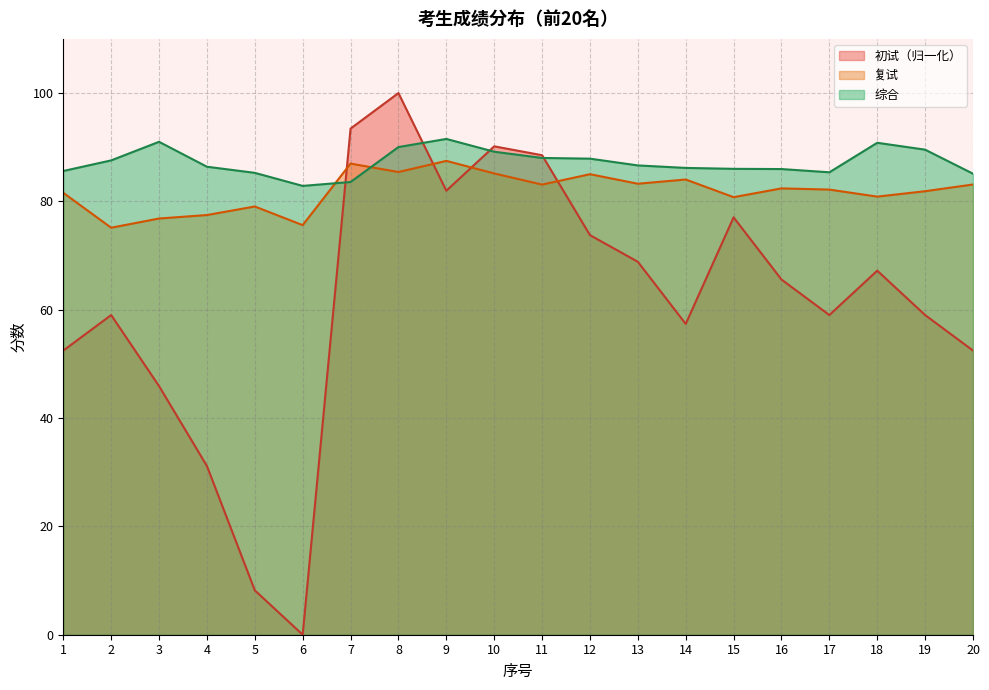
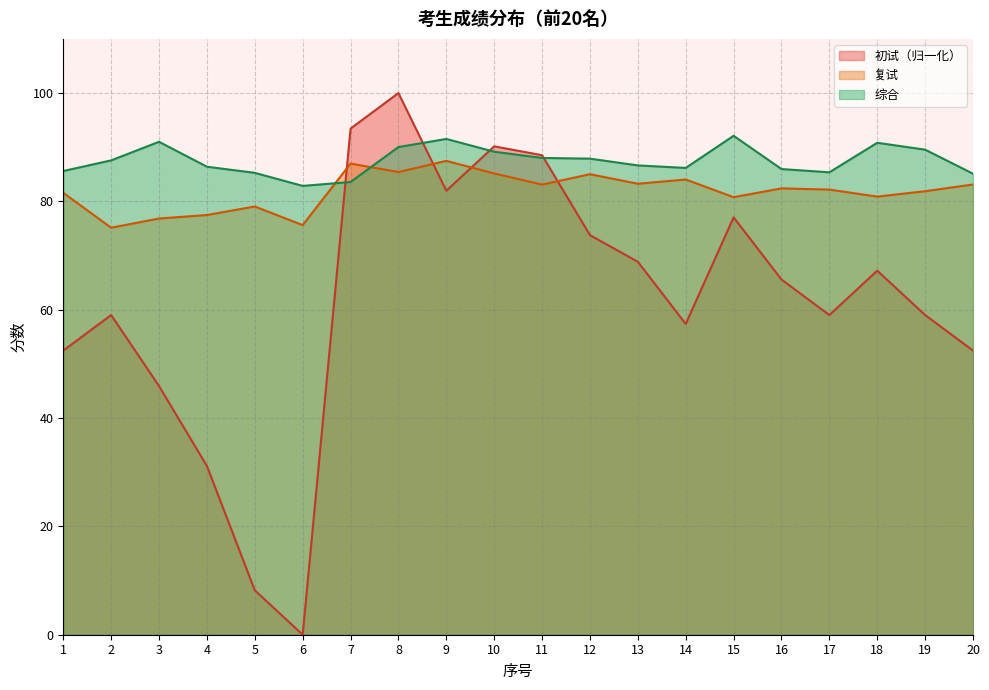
  {
    "综合": {
      "1": 86,
      "2": 88,
      "3": 91,
      "4": 86,
      "5": 85,
      "6": 83,
      "7": 84,
      "8": 90,
      "9": 92,
      "10": 89,
      "11": 88,
      "12": 88,
      "13": 87,
      "14": 86,
-     "15": 86,
+     "15": 92,
      "16": 86,
      "17": 85,
      "18": 91,
      "19": 90,
      "20": 85
    }
  }
